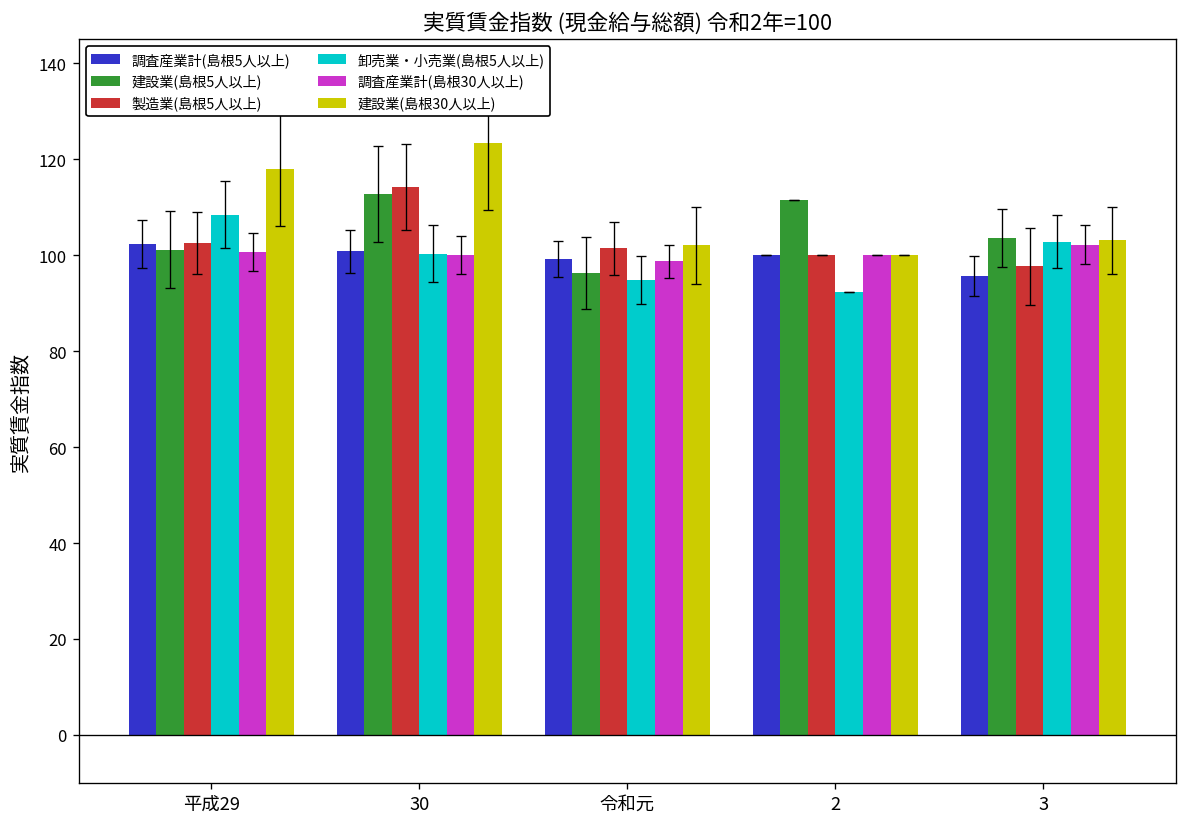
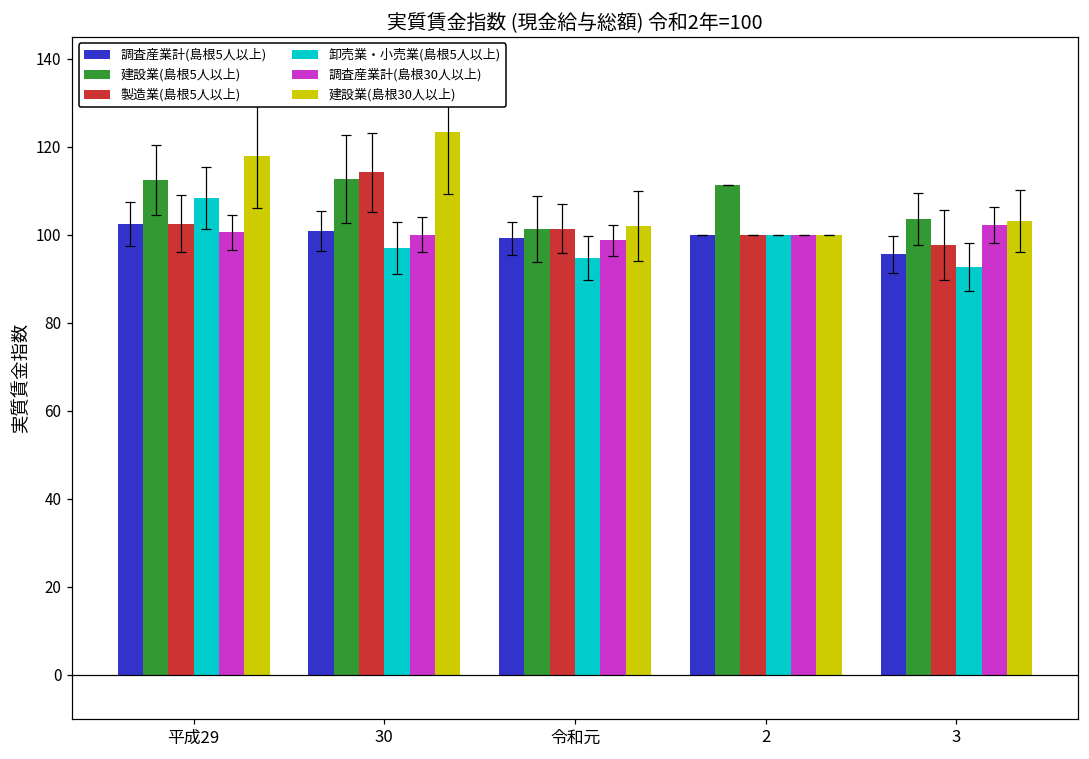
  {
    "調査産業計(島根5人以上)": {
      "平成29": 102,
      "30": 101,
      "令和元": 99,
      "2": 100,
      "3": 96
    },
    "建設業(島根5人以上)": {
-     "平成29": 101,
+     "平成29": 112,
      "30": 113,
-     "令和元": 96,
+     "令和元": 101,
      "2": 111,
      "3": 104
    },
    "製造業(島根5人以上)": {
      "平成29": 103,
      "30": 114,
      "令和元": 101,
      "2": 100,
      "3": 98
    },
    "卸売業・小売業(島根5人以上)": {
      "平成29": 108,
-     "30": 100,
+     "30": 97,
      "令和元": 95,
-     "2": 92,
-     "3": 103
+     "2": 100,
+     "3": 93
    },
    "調査産業計(島根30人以上)": {
      "平成29": 101,
      "30": 100,
      "令和元": 99,
      "2": 100,
      "3": 102
    },
    "建設業(島根30人以上)": {
      "平成29": 118,
      "30": 123,
      "令和元": 102,
      "2": 100,
      "3": 103
    }
  }
